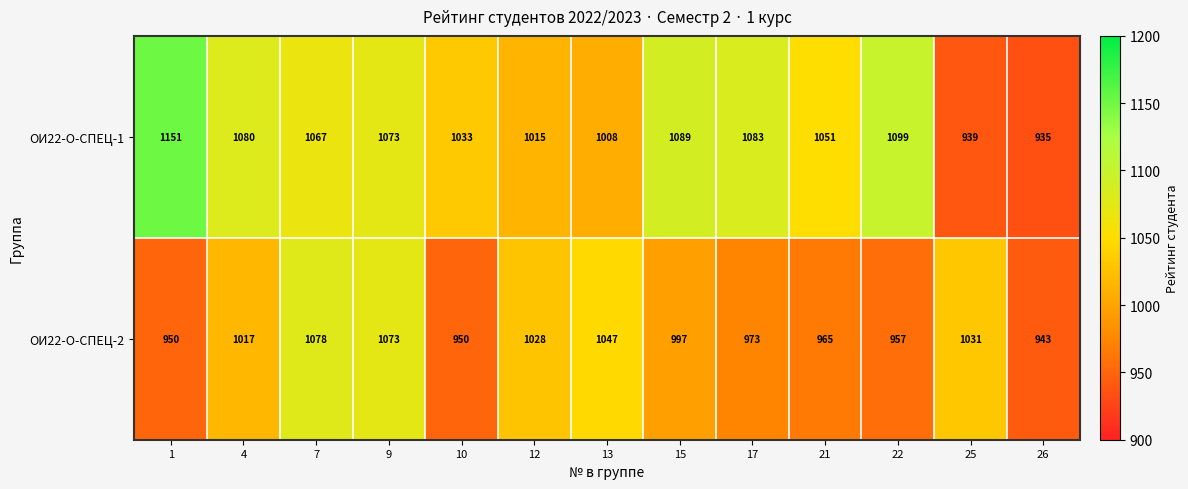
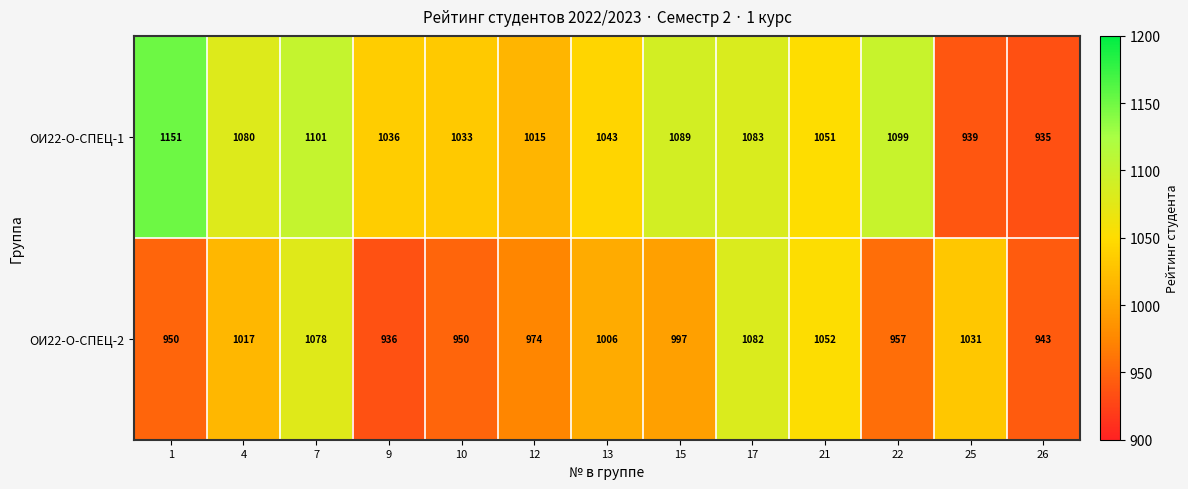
  {
    "ОИ22-О-СПЕЦ-1": {
      "1": 1151,
      "4": 1080,
-     "7": 1067,
-     "9": 1073,
+     "7": 1101,
+     "9": 1036,
      "10": 1033,
      "12": 1015,
-     "13": 1008,
+     "13": 1043,
      "15": 1089,
      "17": 1083,
      "21": 1051,
      "22": 1099,
      "25": 939,
      "26": 935
    },
    "ОИ22-О-СПЕЦ-2": {
      "1": 950,
      "4": 1017,
      "7": 1078,
-     "9": 1073,
+     "9": 936,
      "10": 950,
-     "12": 1028,
-     "13": 1047,
+     "12": 974,
+     "13": 1006,
      "15": 997,
-     "17": 973,
-     "21": 965,
+     "17": 1082,
+     "21": 1052,
      "22": 957,
      "25": 1031,
      "26": 943
    }
  }
